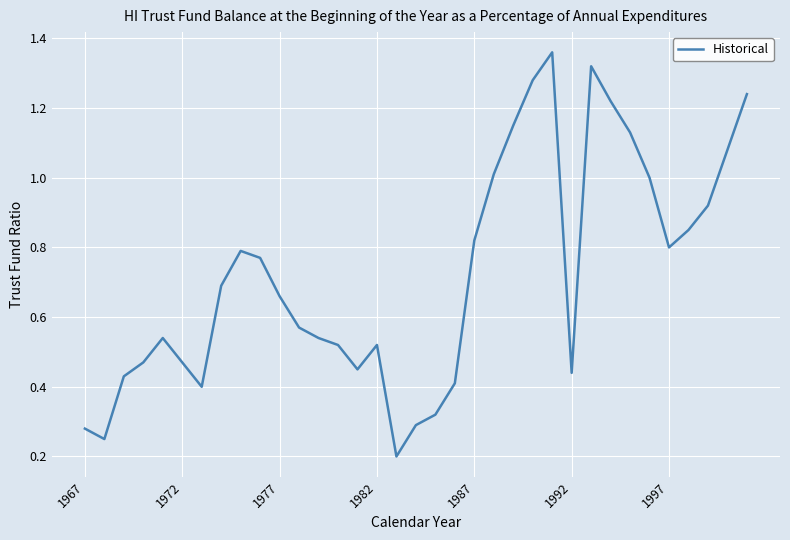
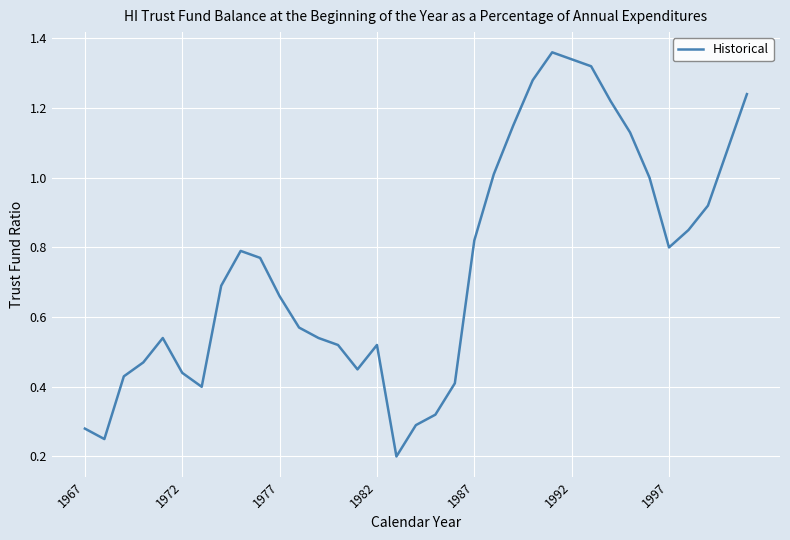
  {
    "1967": 0.28,
-   "1972": 0.47,
+   "1972": 0.44,
    "1977": 0.66,
    "1982": 0.52,
    "1987": 0.82,
-   "1992": 0.44,
+   "1992": 1.34,
    "1997": 0.80
  }
